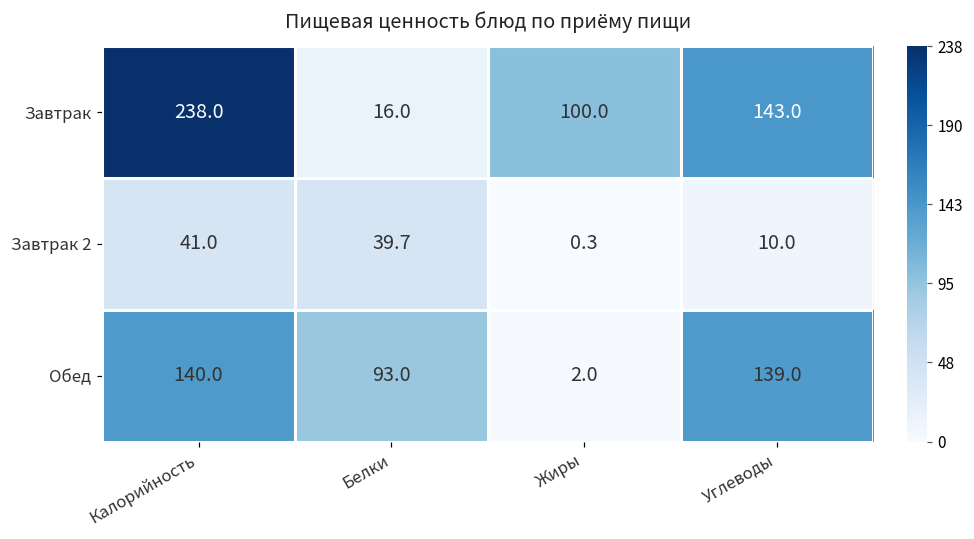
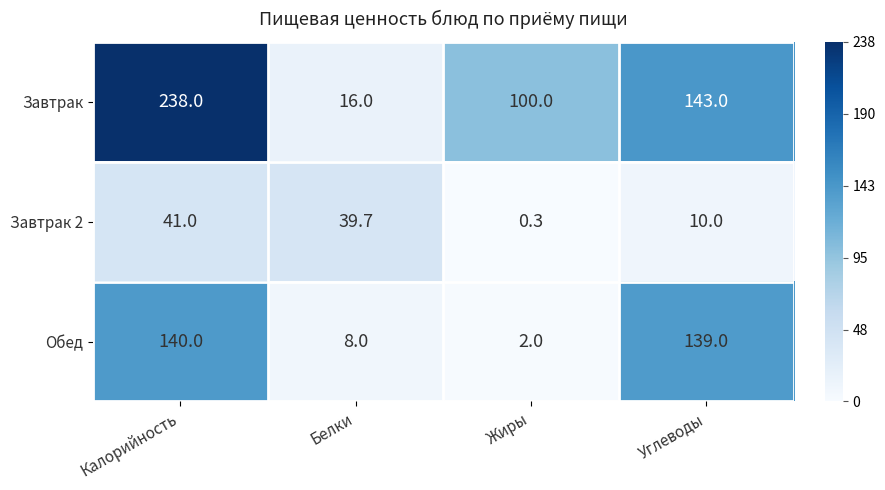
  {
    "Завтрак": {
      "Калорийность": 238.0,
      "Белки": 16.0,
      "Жиры": 100.0,
      "Углеводы": 143.0
    },
    "Завтрак 2": {
      "Калорийность": 41.0,
      "Белки": 39.7,
      "Жиры": 0.3,
      "Углеводы": 10.0
    },
    "Обед": {
      "Калорийность": 140.0,
-     "Белки": 93.0,
+     "Белки": 8.0,
      "Жиры": 2.0,
      "Углеводы": 139.0
    }
  }
